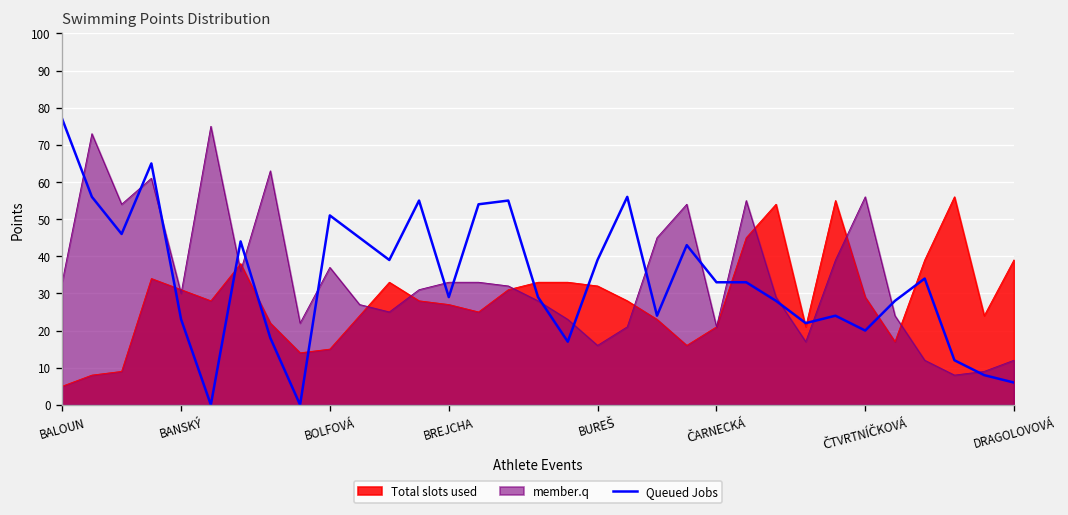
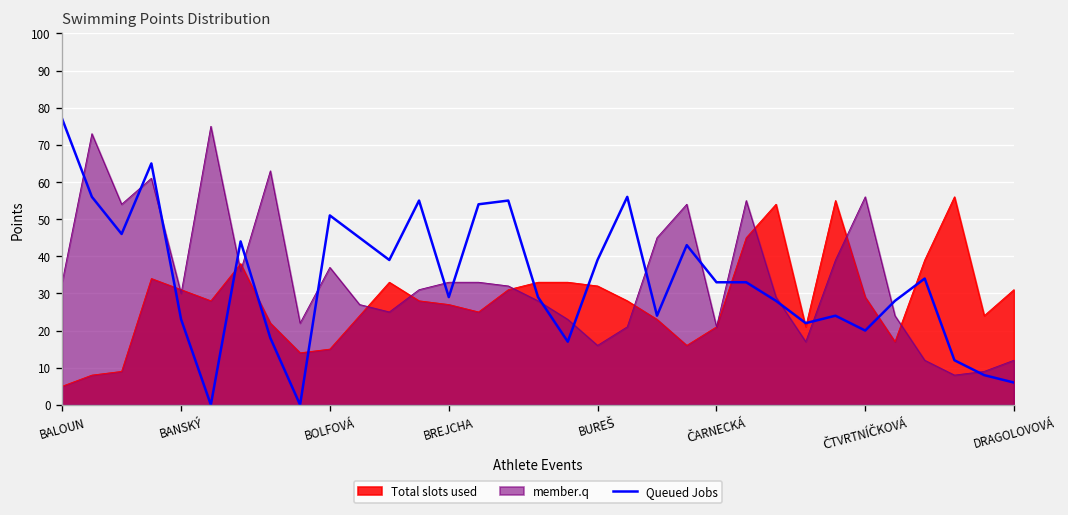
  {
    "Total slots used": {
-     "DRAGOLOVOVÁ": 39
+     "DRAGOLOVOVÁ": 31
    },
    "member.q": {
      "DRAGOLOVOVÁ": 12
    },
    "Queued Jobs": {
      "DRAGOLOVOVÁ": 6
    }
  }
